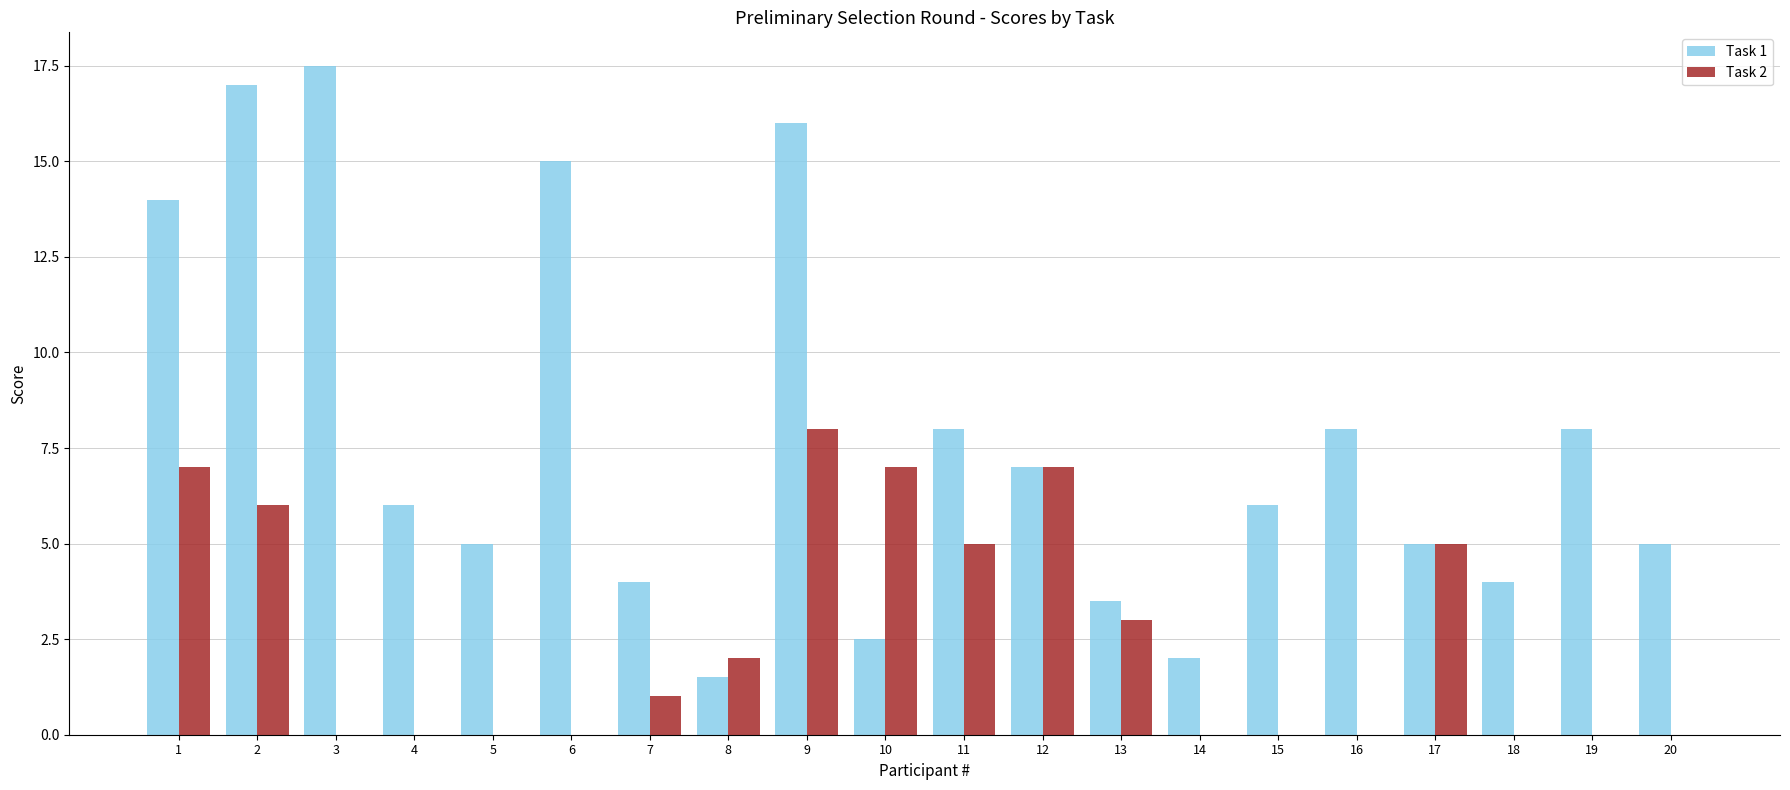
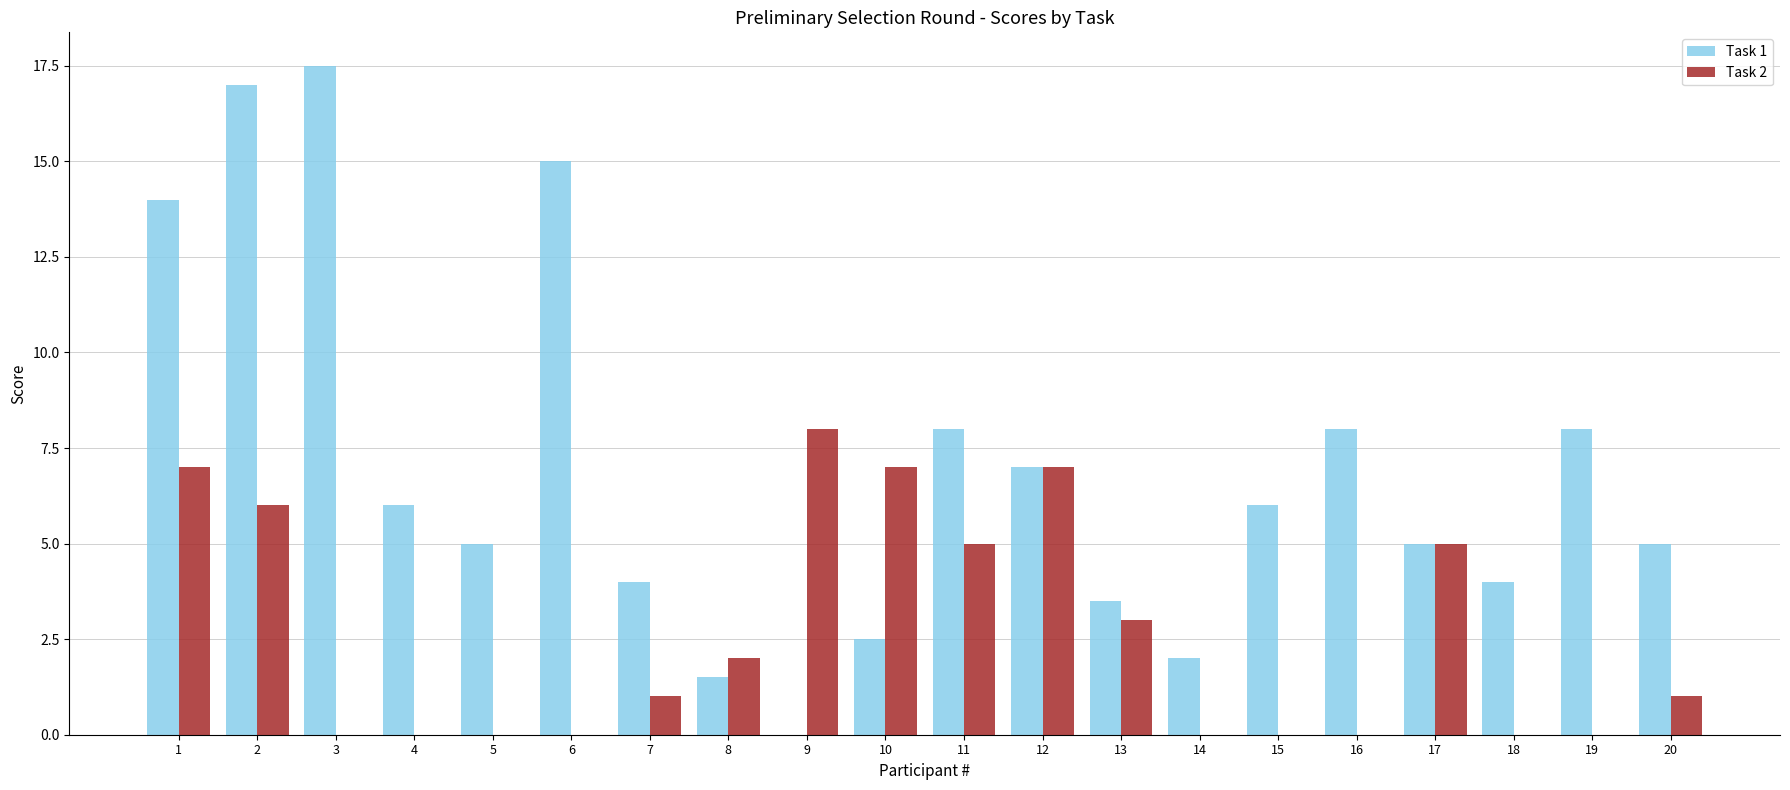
  {
    "Task 1": {
      "1": 14,
      "2": 17,
      "3": 17.5,
      "4": 6,
      "5": 5,
      "6": 15,
      "7": 4,
      "8": 1.5,
-     "9": 16,
+     "9": 0,
      "10": 2.5,
      "11": 8,
      "12": 7,
      "13": 3.5,
      "14": 2,
      "15": 6,
      "16": 8,
      "17": 5,
      "18": 4,
      "19": 8,
      "20": 5
    },
    "Task 2": {
      "1": 7,
      "2": 6,
      "3": 0,
      "4": 0,
      "5": 0,
      "6": 0,
      "7": 1,
      "8": 2,
      "9": 8,
      "10": 7,
      "11": 5,
      "12": 7,
      "13": 3,
      "14": 0,
      "15": 0,
      "16": 0,
      "17": 5,
      "18": 0,
      "19": 0,
-     "20": 0
+     "20": 1
    }
  }
